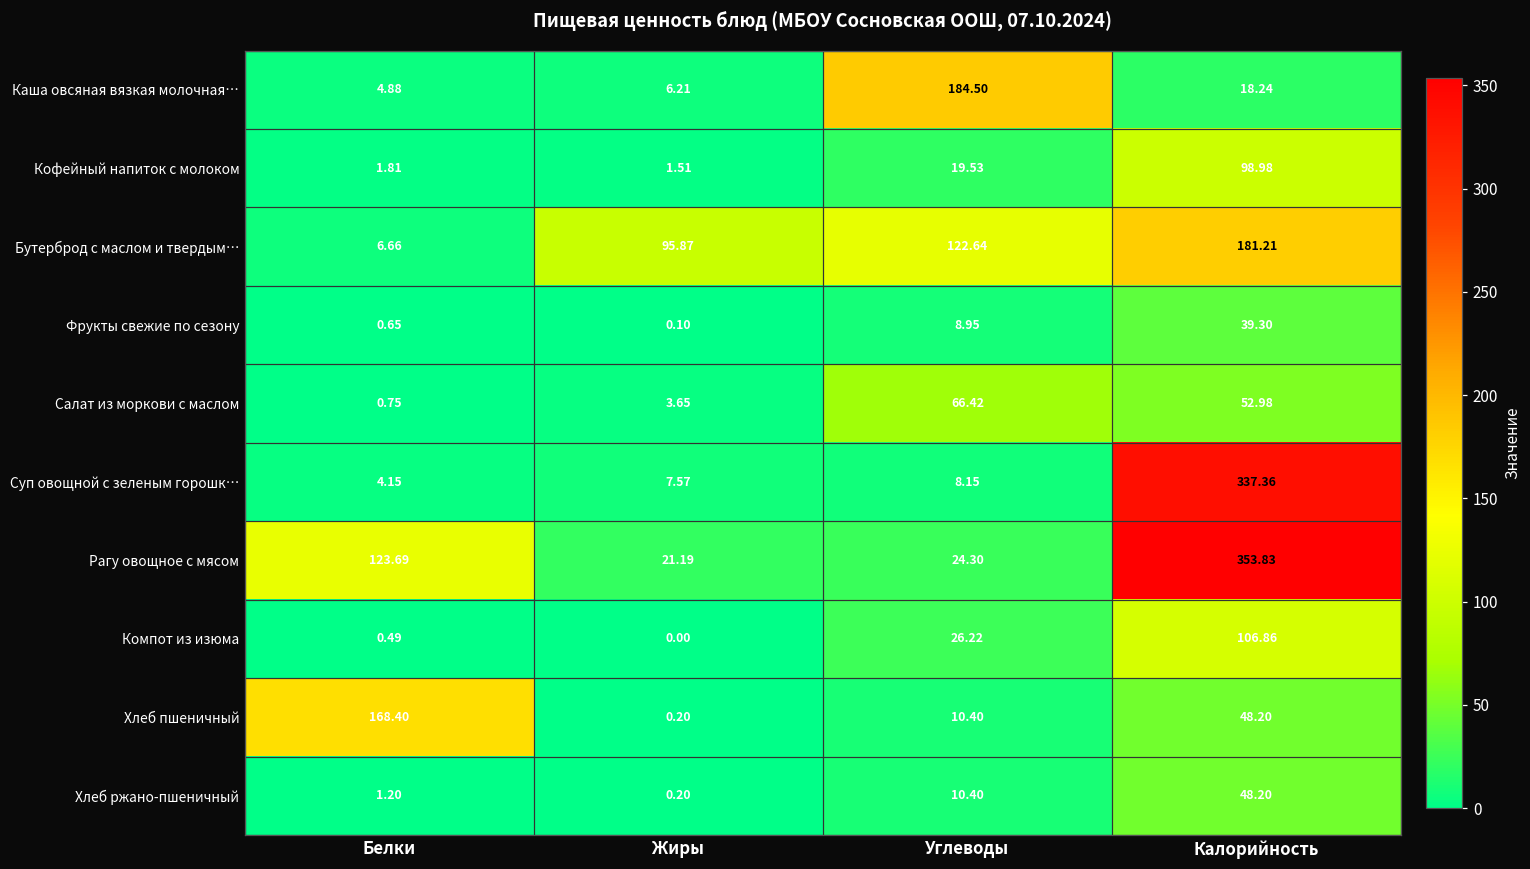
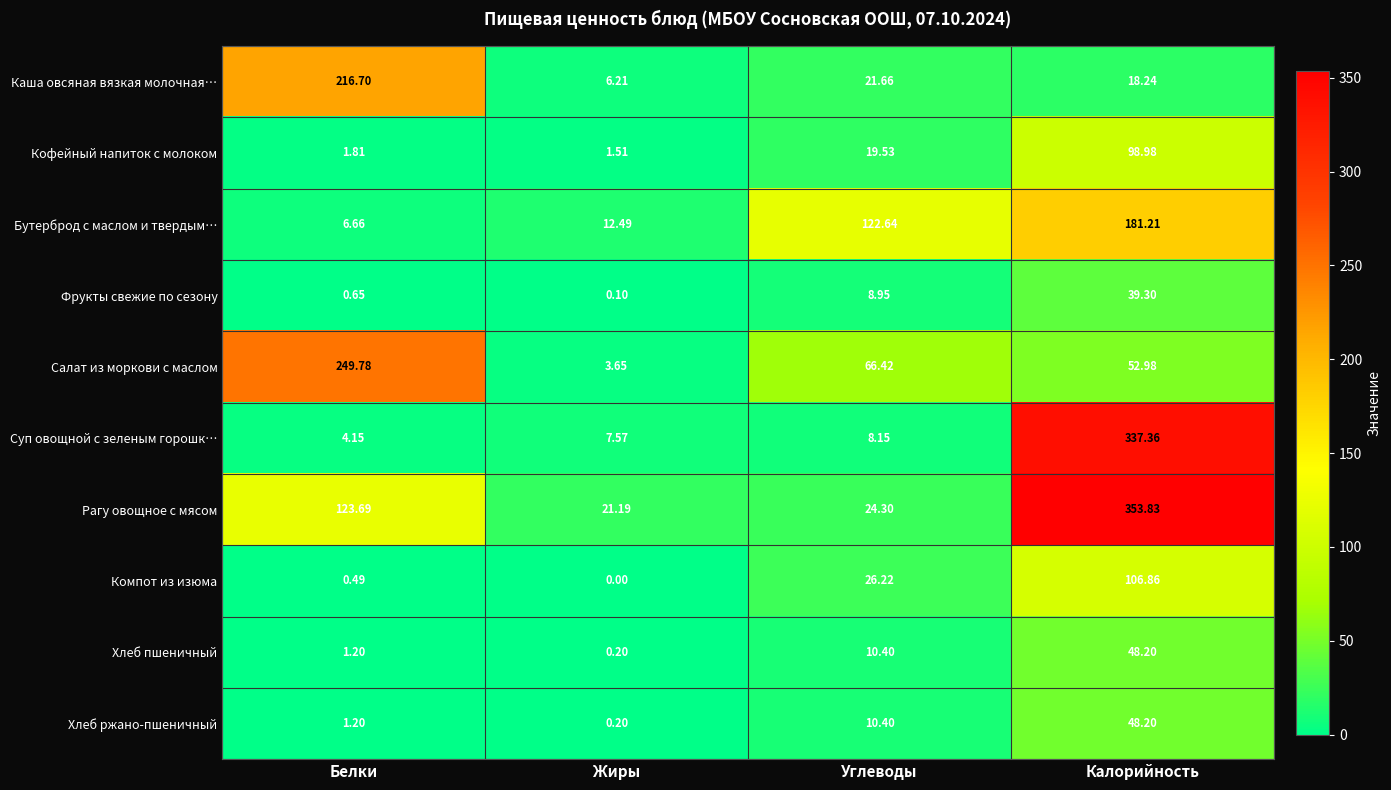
  {
    "Каша овсяная вязкая молочная…": {
-     "Белки": 4.88,
+     "Белки": 216.70,
      "Жиры": 6.21,
-     "Углеводы": 184.50,
+     "Углеводы": 21.66,
      "Калорийность": 18.24
    },
    "Кофейный напиток с молоком": {
      "Белки": 1.81,
      "Жиры": 1.51,
      "Углеводы": 19.53,
      "Калорийность": 98.98
    },
    "Бутерброд с маслом и твердым…": {
      "Белки": 6.66,
-     "Жиры": 95.87,
+     "Жиры": 12.49,
      "Углеводы": 122.64,
      "Калорийность": 181.21
    },
    "Фрукты свежие по сезону": {
      "Белки": 0.65,
      "Жиры": 0.10,
      "Углеводы": 8.95,
      "Калорийность": 39.30
    },
    "Салат из моркови с маслом": {
-     "Белки": 0.75,
+     "Белки": 249.78,
      "Жиры": 3.65,
      "Углеводы": 66.42,
      "Калорийность": 52.98
    },
    "Суп овощной с зеленым горошк…": {
      "Белки": 4.15,
      "Жиры": 7.57,
      "Углеводы": 8.15,
      "Калорийность": 337.36
    },
    "Рагу овощное с мясом": {
      "Белки": 123.69,
      "Жиры": 21.19,
      "Углеводы": 24.30,
      "Калорийность": 353.83
    },
    "Компот из изюма": {
      "Белки": 0.49,
      "Жиры": 0.00,
      "Углеводы": 26.22,
      "Калорийность": 106.86
    },
    "Хлеб пшеничный": {
-     "Белки": 168.40,
+     "Белки": 1.20,
      "Жиры": 0.20,
      "Углеводы": 10.40,
      "Калорийность": 48.20
    },
    "Хлеб ржано-пшеничный": {
      "Белки": 1.20,
      "Жиры": 0.20,
      "Углеводы": 10.40,
      "Калорийность": 48.20
    }
  }
